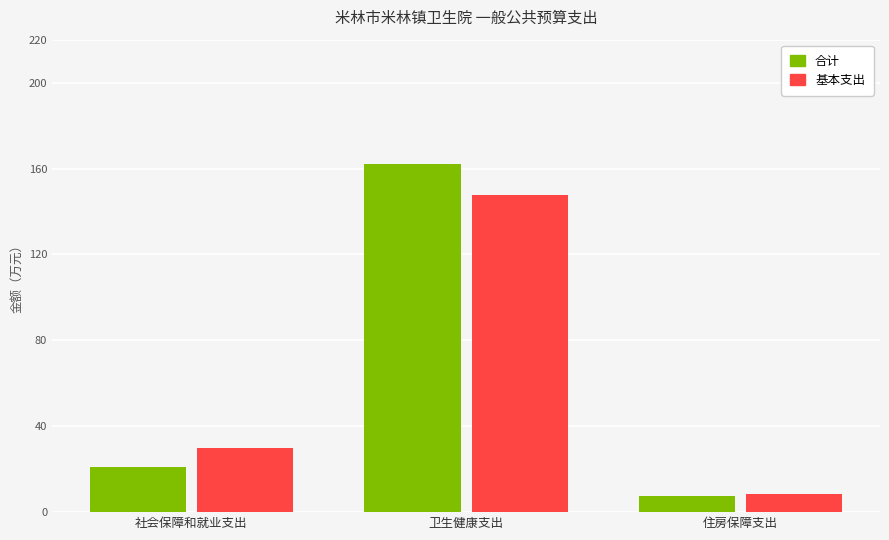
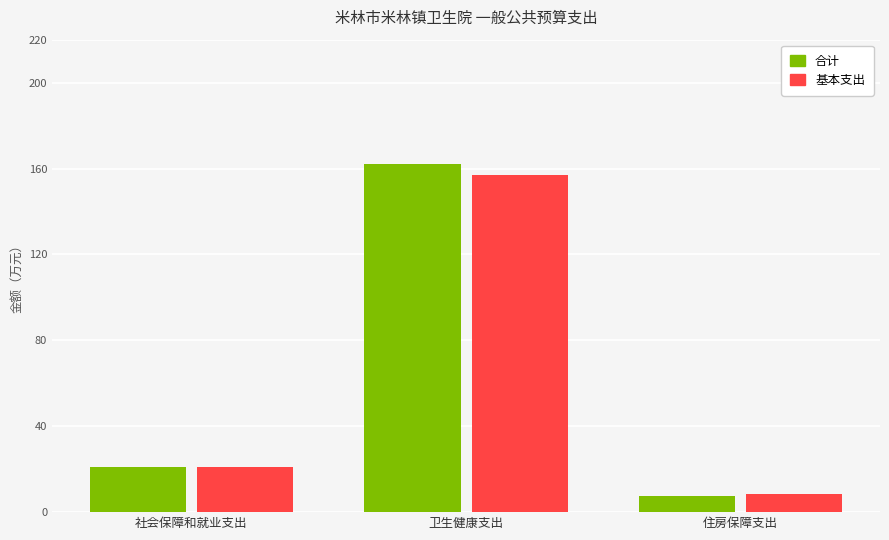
  {
    "合计": {
      "社会保障和就业支出": 21,
      "卫生健康支出": 162,
      "住房保障支出": 7
    },
    "基本支出": {
-     "社会保障和就业支出": 30,
-     "卫生健康支出": 148,
+     "社会保障和就业支出": 21,
+     "卫生健康支出": 157,
      "住房保障支出": 9
    }
  }
